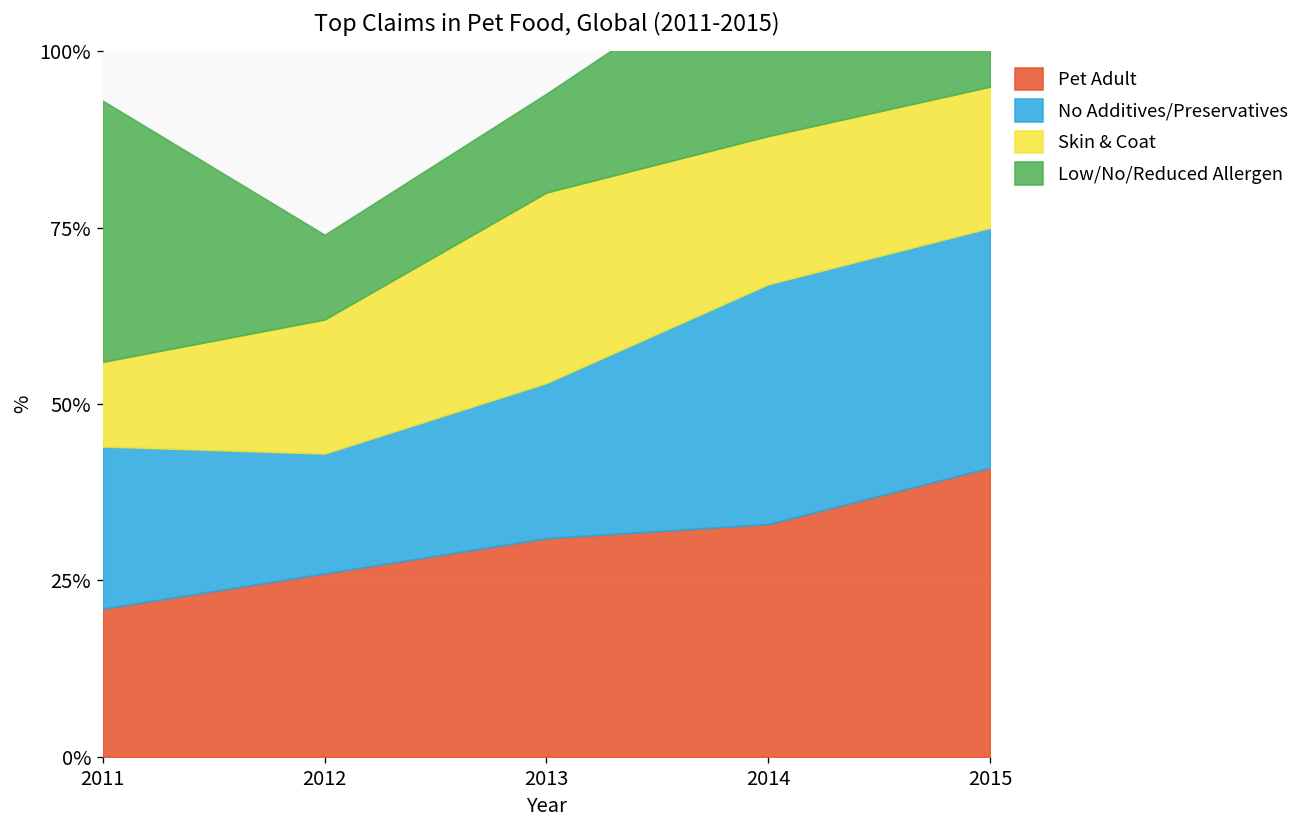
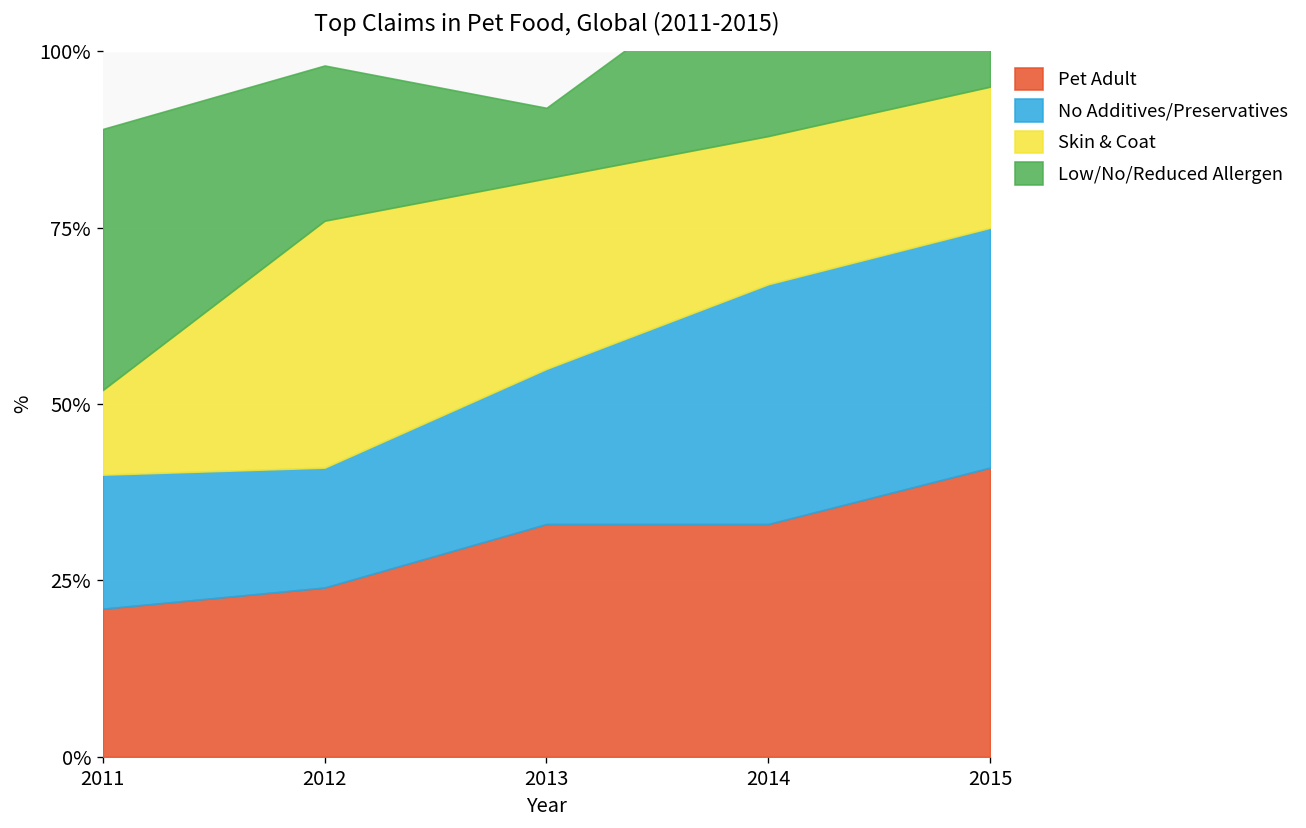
  {
    "Pet Adult": {
      "2011": "21%",
-     "2012": "26%",
-     "2013": "31%",
+     "2012": "24%",
+     "2013": "33%",
      "2014": "33%",
      "2015": "41%"
    },
    "No Additives/Preservatives": {
-     "2011": "23%",
+     "2011": "19%",
      "2012": "17%",
      "2013": "22%",
      "2014": "34%",
      "2015": "34%"
    },
    "Skin & Coat": {
      "2011": "12%",
-     "2012": "19%",
+     "2012": "35%",
      "2013": "27%",
      "2014": "21%",
      "2015": "20%"
    },
    "Low/No/Reduced Allergen": {
      "2011": "37%",
-     "2012": "12%",
-     "2013": "14%"
+     "2012": "22%",
+     "2013": "10%"
    }
  }
